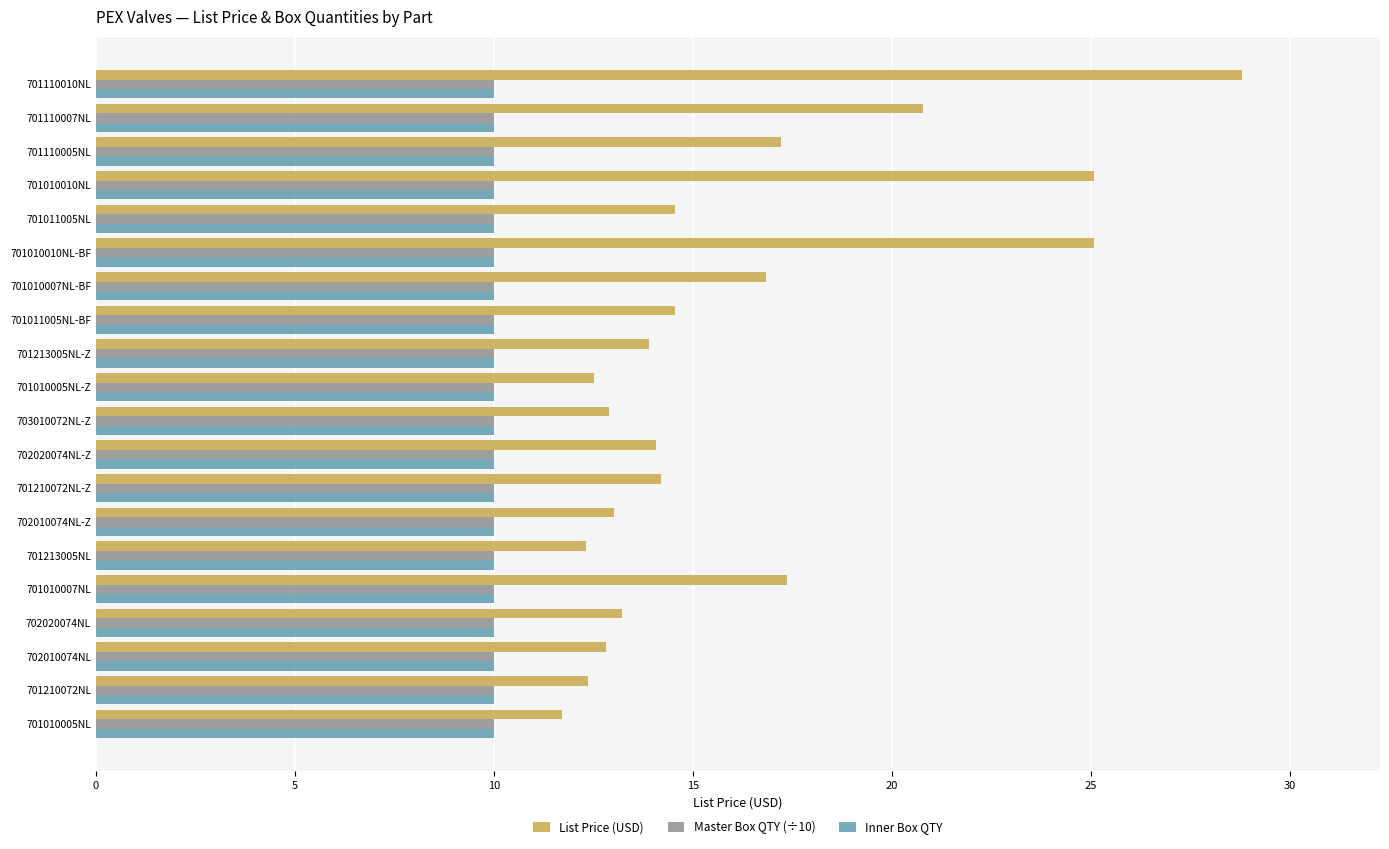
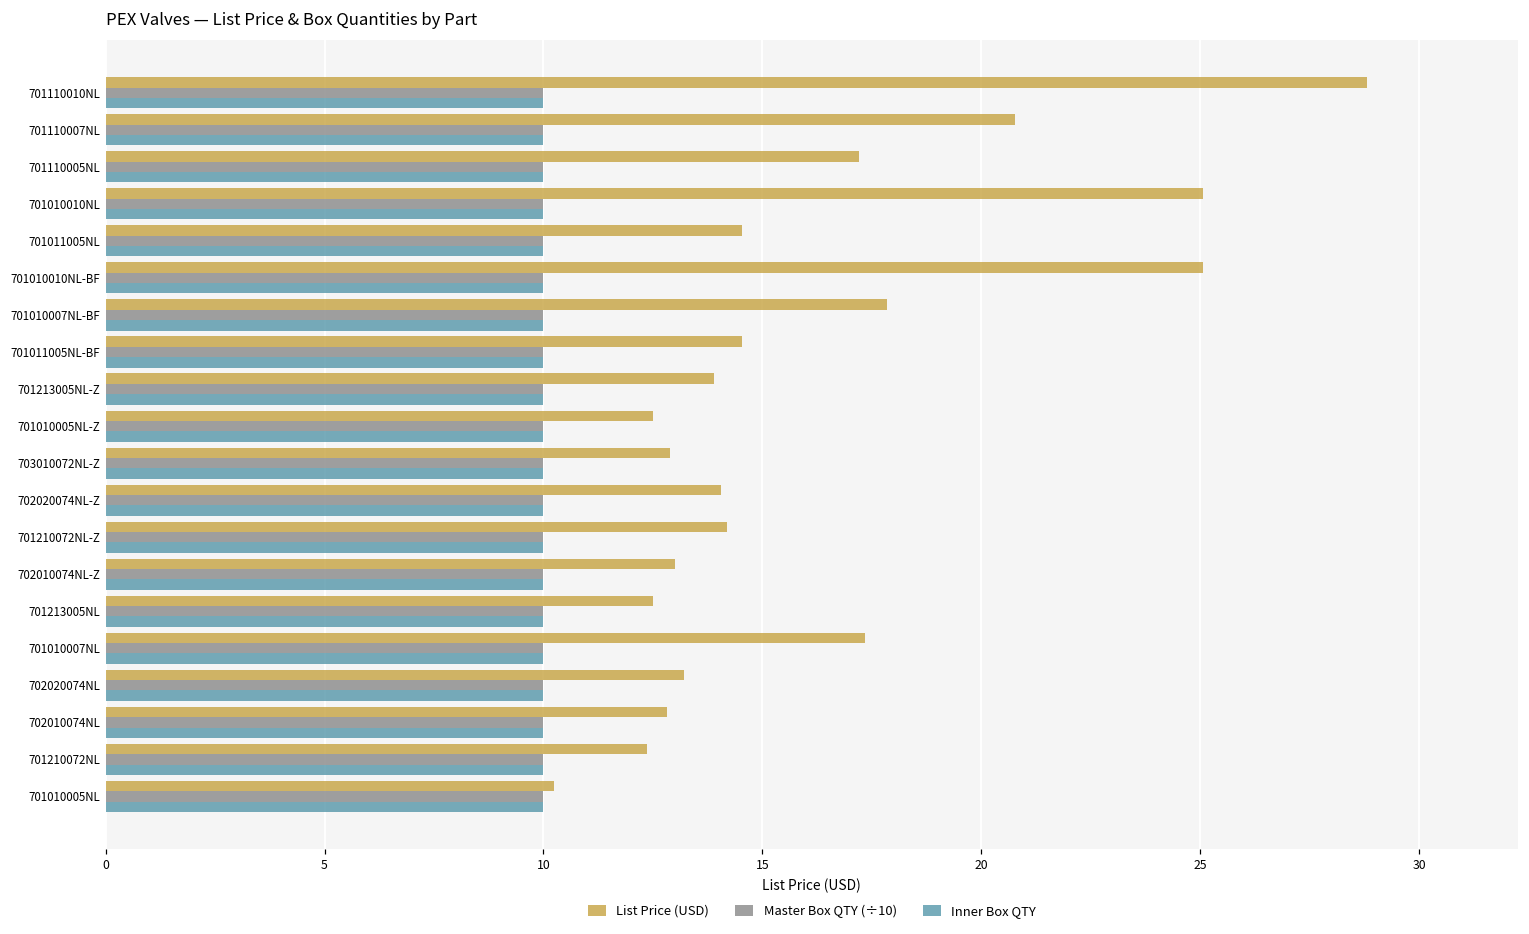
  {
    "List Price (USD)": {
      "701110010NL": 28.8,
      "701110007NL": 20.8,
      "701110005NL": 17.2,
      "701010010NL": 25.1,
      "701011005NL": 14.5,
      "701010010NL-BF": 25.1,
-     "701010007NL-BF": 16.8,
+     "701010007NL-BF": 17.9,
      "701011005NL-BF": 14.5,
      "701213005NL-Z": 13.9,
      "701010005NL-Z": 12.5,
      "703010072NL-Z": 12.9,
      "702020074NL-Z": 14.1,
      "701210072NL-Z": 14.2,
      "702010074NL-Z": 13.0,
-     "701213005NL": 12.3,
+     "701213005NL": 12.5,
      "701010007NL": 17.4,
      "702020074NL": 13.2,
      "702010074NL": 12.8,
      "701210072NL": 12.4,
-     "701010005NL": 11.7
+     "701010005NL": 10.2
    },
    "Master Box QTY (÷10)": {
      "701110010NL": 10.0,
      "701110007NL": 10.0,
      "701110005NL": 10.0,
      "701010010NL": 10.0,
      "701011005NL": 10.0,
      "701010010NL-BF": 10.0,
      "701010007NL-BF": 10.0,
      "701011005NL-BF": 10.0,
      "701213005NL-Z": 10.0,
      "701010005NL-Z": 10.0,
      "703010072NL-Z": 10.0,
      "702020074NL-Z": 10.0,
      "701210072NL-Z": 10.0,
      "702010074NL-Z": 10.0,
      "701213005NL": 10.0,
      "701010007NL": 10.0,
      "702020074NL": 10.0,
      "702010074NL": 10.0,
      "701210072NL": 10.0,
      "701010005NL": 10.0
    },
    "Inner Box QTY": {
      "701110010NL": 10.0,
      "701110007NL": 10.0,
      "701110005NL": 10.0,
      "701010010NL": 10.0,
      "701011005NL": 10.0,
      "701010010NL-BF": 10.0,
      "701010007NL-BF": 10.0,
      "701011005NL-BF": 10.0,
      "701213005NL-Z": 10.0,
      "701010005NL-Z": 10.0,
      "703010072NL-Z": 10.0,
      "702020074NL-Z": 10.0,
      "701210072NL-Z": 10.0,
      "702010074NL-Z": 10.0,
      "701213005NL": 10.0,
      "701010007NL": 10.0,
      "702020074NL": 10.0,
      "702010074NL": 10.0,
      "701210072NL": 10.0,
      "701010005NL": 10.0
    }
  }
